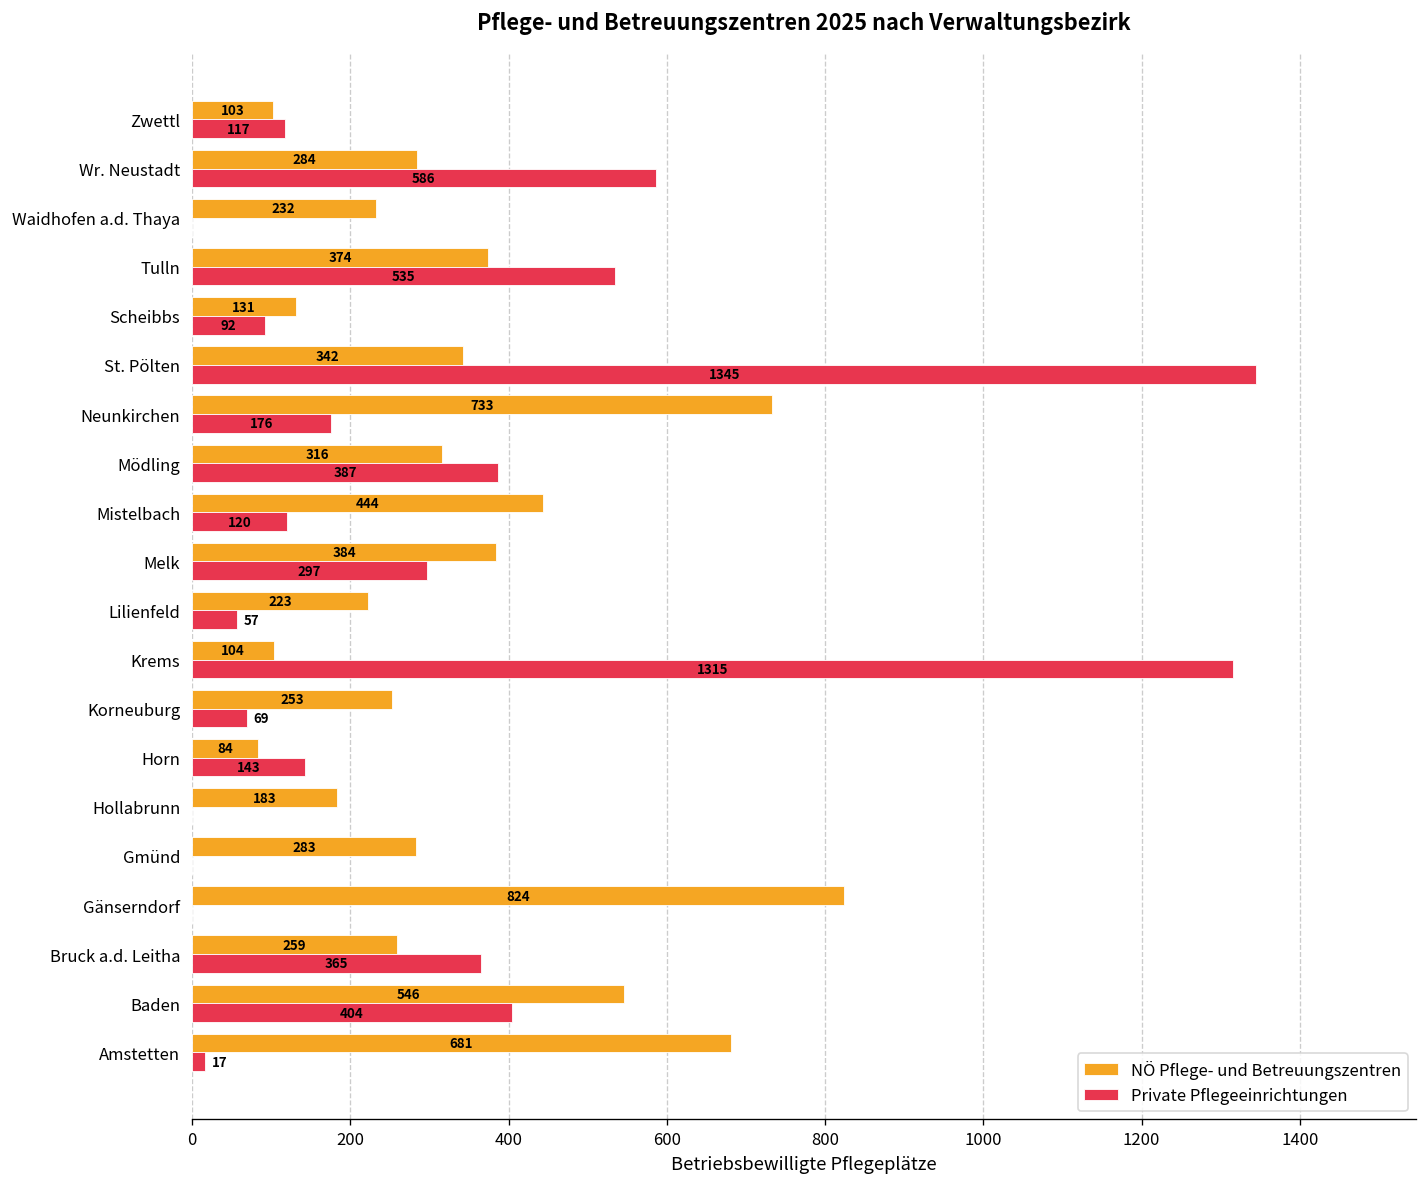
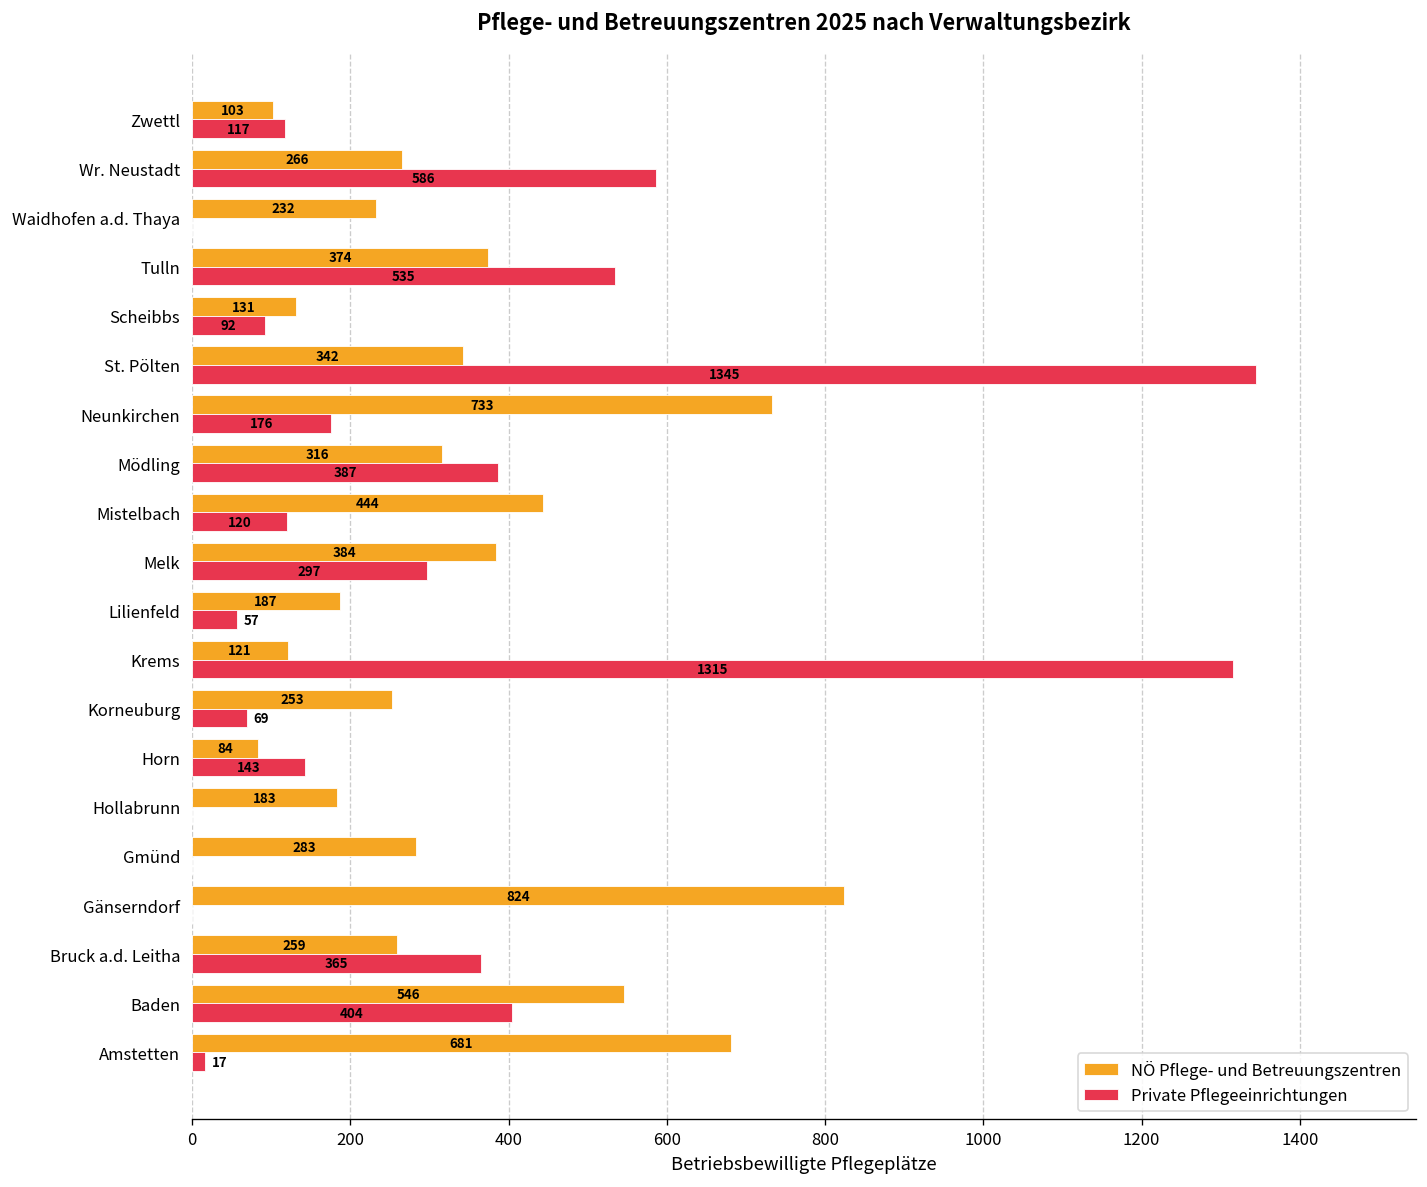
  {
    "NÖ Pflege- und Betreuungszentren": {
      "Zwettl": 103,
-     "Wr. Neustadt": 284,
+     "Wr. Neustadt": 266,
      "Waidhofen a.d. Thaya": 232,
      "Tulln": 374,
      "Scheibbs": 131,
      "St. Pölten": 342,
      "Neunkirchen": 733,
      "Mödling": 316,
      "Mistelbach": 444,
      "Melk": 384,
-     "Lilienfeld": 223,
-     "Krems": 104,
+     "Lilienfeld": 187,
+     "Krems": 121,
      "Korneuburg": 253,
      "Horn": 84,
      "Hollabrunn": 183,
      "Gmünd": 283,
      "Gänserndorf": 824,
      "Bruck a.d. Leitha": 259,
      "Baden": 546,
      "Amstetten": 681
    },
    "Private Pflegeeinrichtungen": {
      "Zwettl": 117,
      "Wr. Neustadt": 586,
      "Tulln": 535,
      "Scheibbs": 92,
      "St. Pölten": 1345,
      "Neunkirchen": 176,
      "Mödling": 387,
      "Mistelbach": 120,
      "Melk": 297,
      "Lilienfeld": 57,
      "Krems": 1315,
      "Korneuburg": 69,
      "Horn": 143,
      "Bruck a.d. Leitha": 365,
      "Baden": 404,
      "Amstetten": 17
    }
  }
